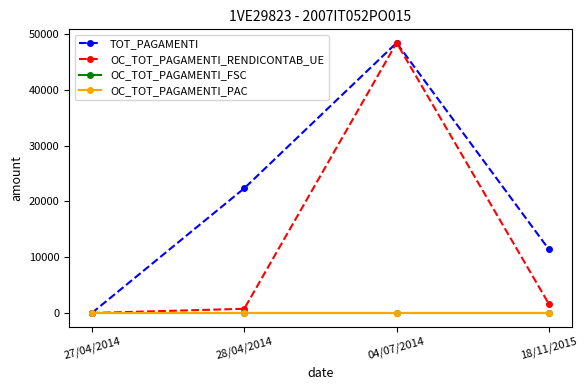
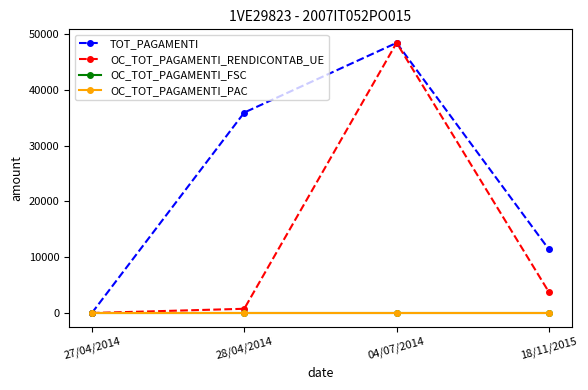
  {
    "TOT_PAGAMENTI": {
-     "28/04/2014": 22000,
+     "28/04/2014": 36000,
      "18/11/2015": 11000
    },
    "OC_TOT_PAGAMENTI_RENDICONTAB_UE": {
      "28/04/2014": 1000,
-     "18/11/2015": 2000
+     "18/11/2015": 4000
    },
    "OC_TOT_PAGAMENTI_PAC": {
      "28/04/2014": 0,
      "04/07/2014": 0,
      "18/11/2015": 0
    }
  }
